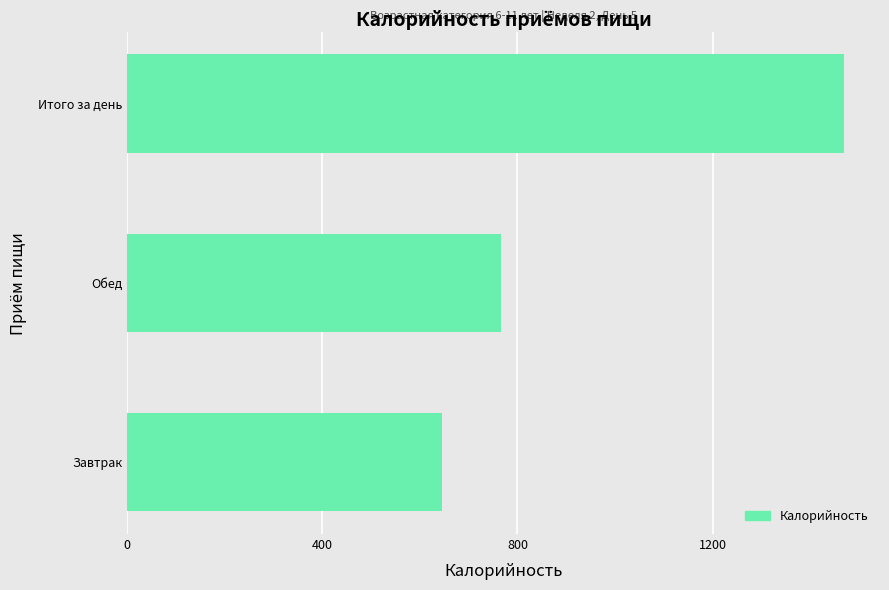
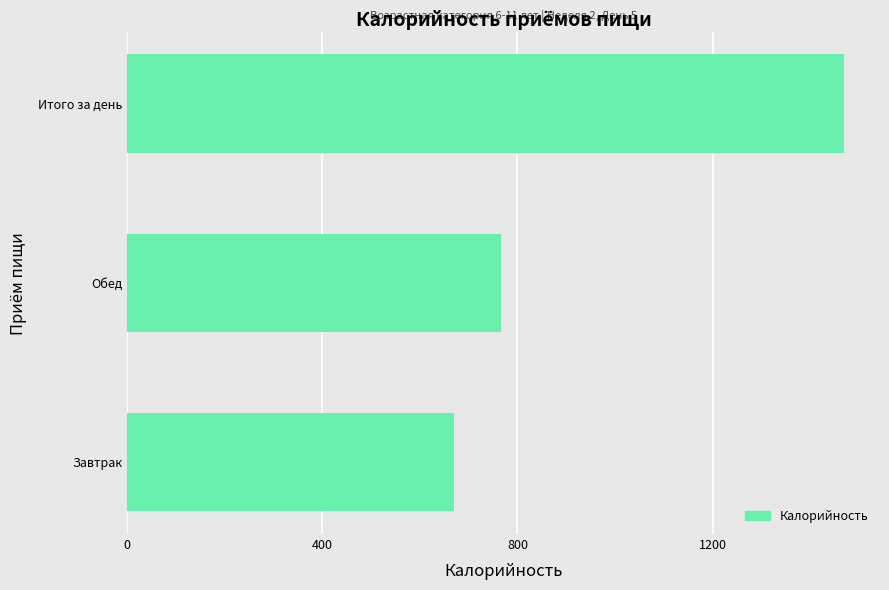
  {
    "Итого за день": 1470,
    "Обед": 770,
-   "Завтрак": 650
+   "Завтрак": 670
  }
